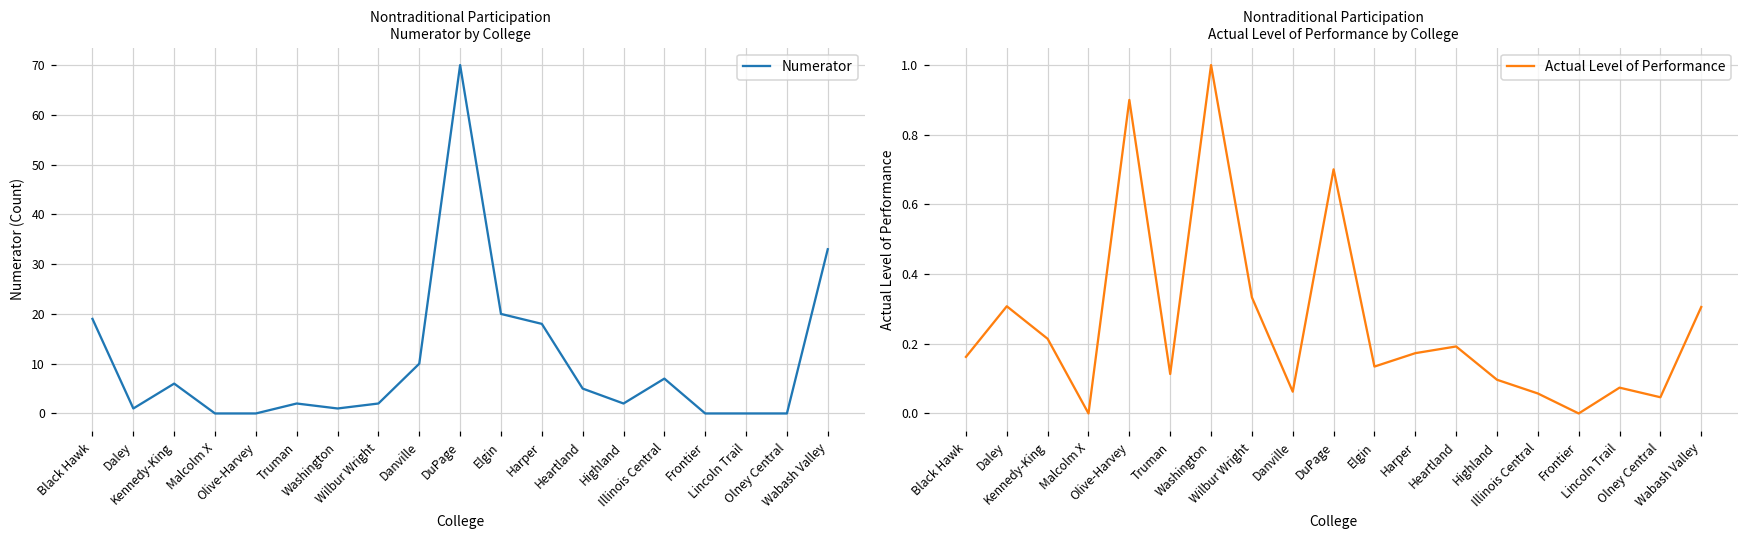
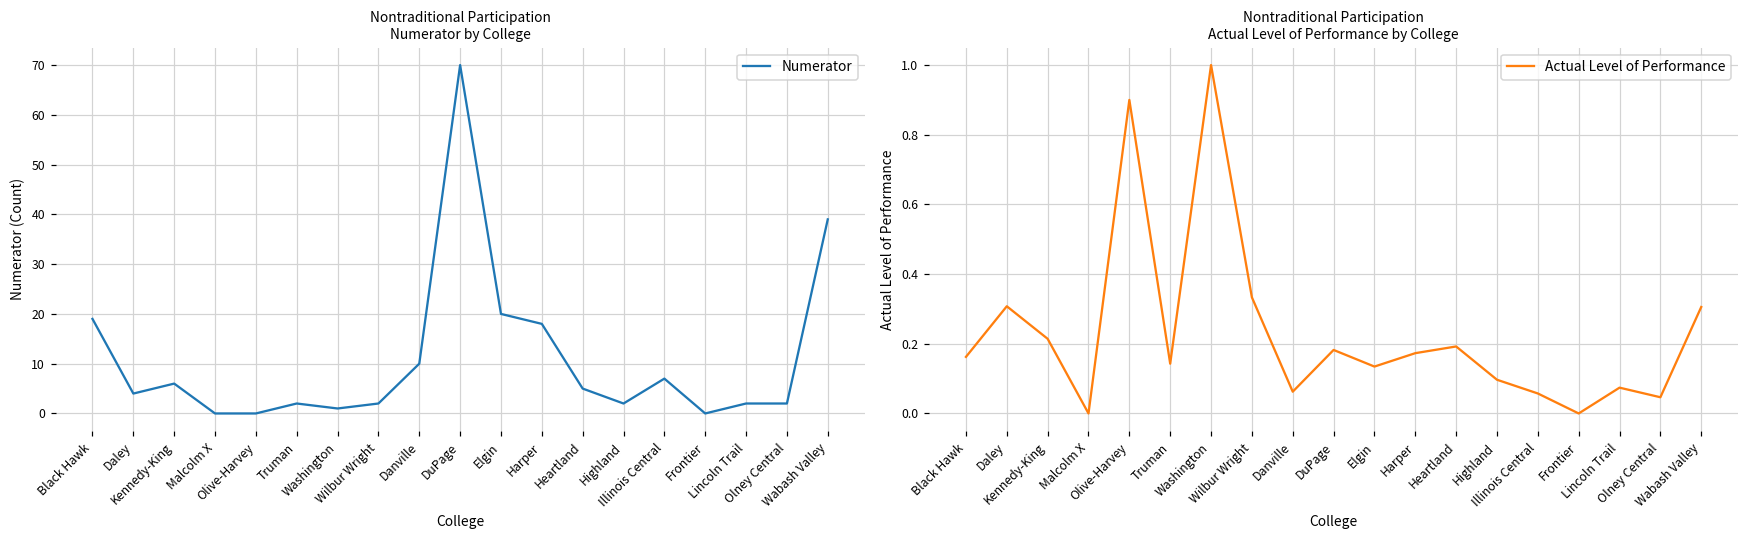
  {
    "Nontraditional Participation Numerator by College": {
      "Black Hawk": 19,
-     "Daley": 1,
+     "Daley": 4,
      "Kennedy-King": 6,
      "Malcolm X": 0,
      "Olive-Harvey": 0,
      "Truman": 2,
      "Washington": 1,
      "Wilbur Wright": 2,
      "Danville": 10,
      "DuPage": 70,
      "Elgin": 20,
      "Harper": 18,
      "Heartland": 5,
      "Highland": 2,
      "Illinois Central": 7,
      "Frontier": 0,
-     "Lincoln Trail": 0,
-     "Olney Central": 0,
-     "Wabash Valley": 33
+     "Lincoln Trail": 2,
+     "Olney Central": 2,
+     "Wabash Valley": 39
    },
    "Nontraditional Participation Actual Level of Performance by College": {
      "Black Hawk": 0.16,
      "Daley": 0.31,
      "Kennedy-King": 0.21,
      "Malcolm X": 0.00,
      "Olive-Harvey": 0.90,
-     "Truman": 0.11,
+     "Truman": 0.14,
      "Washington": 1.00,
      "Wilbur Wright": 0.33,
      "Danville": 0.06,
-     "DuPage": 0.70,
+     "DuPage": 0.18,
      "Elgin": 0.13,
      "Harper": 0.17,
      "Heartland": 0.19,
      "Highland": 0.10,
      "Illinois Central": 0.06,
      "Frontier": 0.00,
      "Lincoln Trail": 0.07,
      "Olney Central": 0.05,
      "Wabash Valley": 0.31
    }
  }
